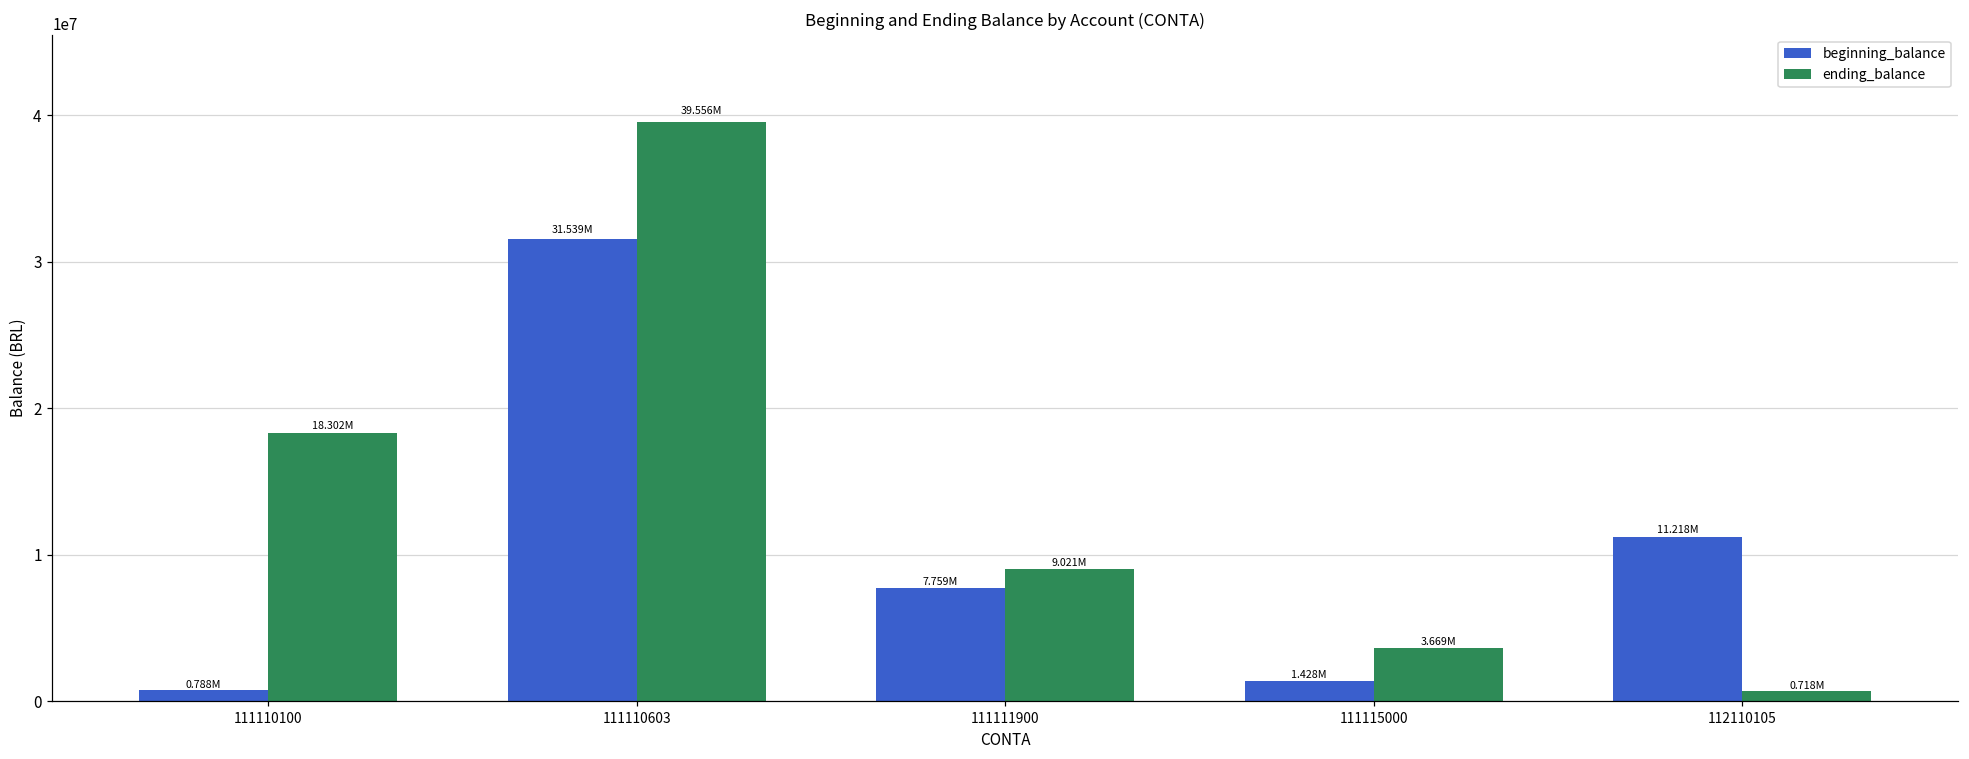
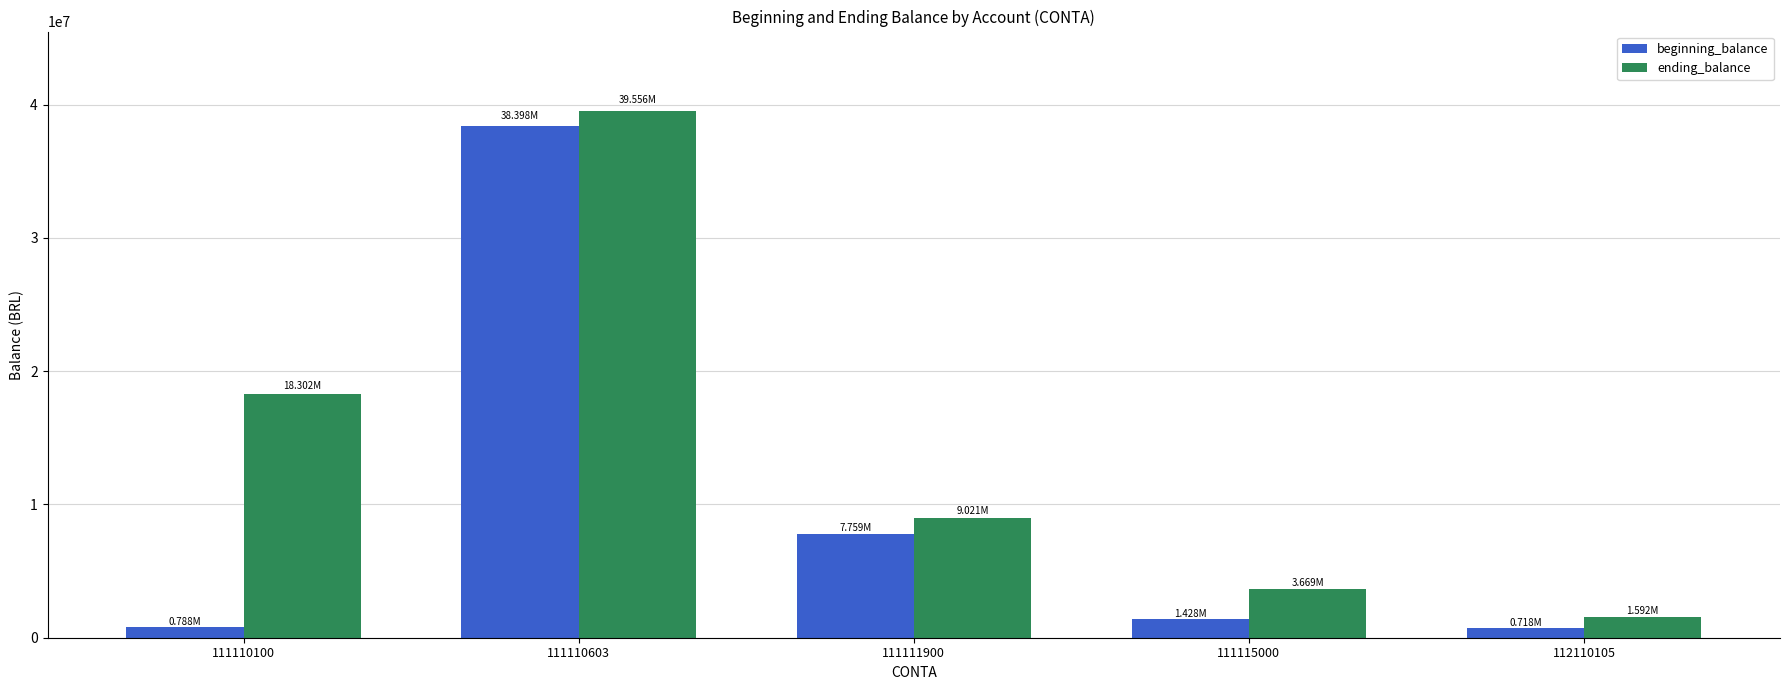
  {
    "beginning_balance": {
      "111110100": "0.788M",
-     "111110603": "31.539M",
+     "111110603": "38.398M",
      "111111900": "7.759M",
      "111115000": "1.428M",
-     "112110105": "11.218M"
+     "112110105": "0.718M"
    },
    "ending_balance": {
      "111110100": "18.302M",
      "111110603": "39.556M",
      "111111900": "9.021M",
      "111115000": "3.669M",
-     "112110105": "0.718M"
+     "112110105": "1.592M"
    }
  }
